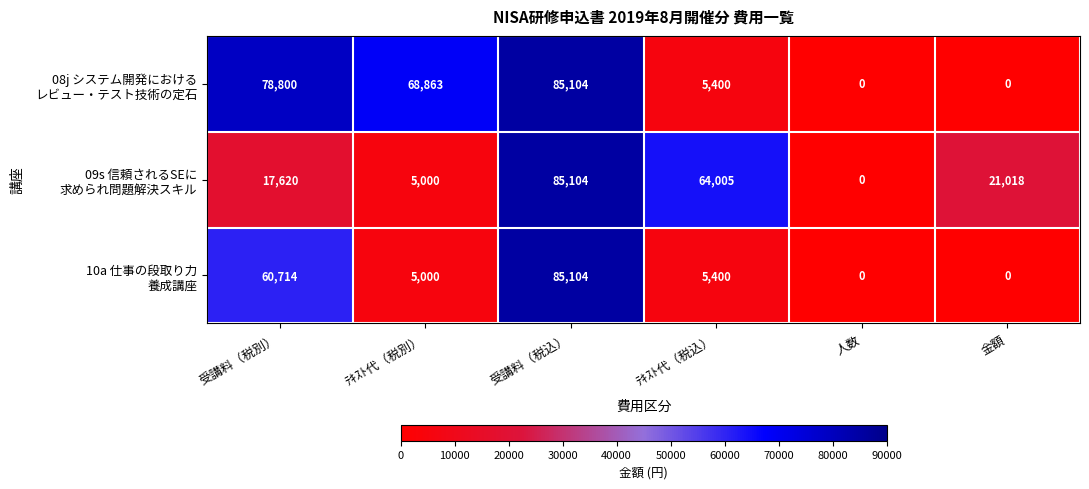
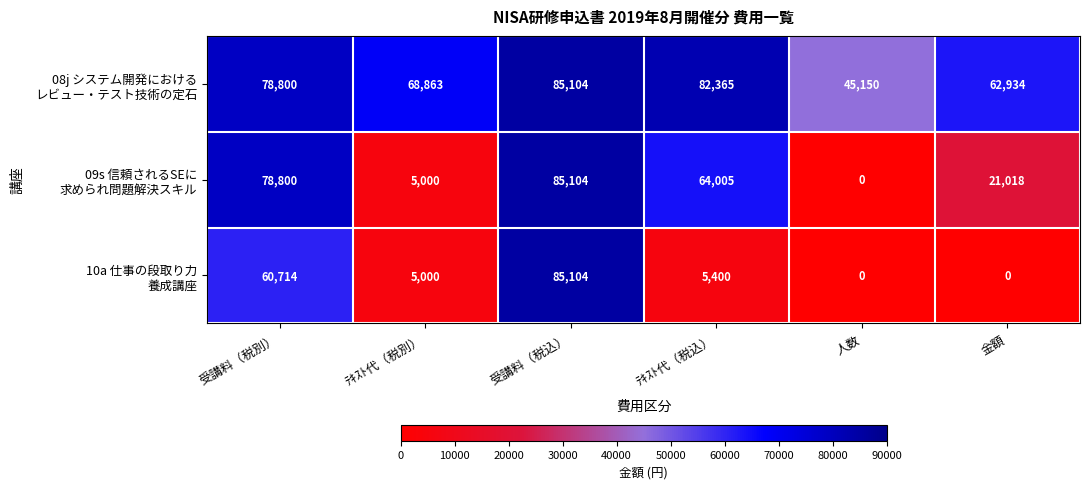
  {
    "08j システム開発における レビュー・テスト技術の定石": {
      "受講料（税別）": "78,800",
      "ﾃｷｽﾄ代（税別）": "68,863",
      "受講料（税込）": "85,104",
-     "ﾃｷｽﾄ代（税込）": "5,400",
-     "人数": "0",
-     "金額": "0"
+     "ﾃｷｽﾄ代（税込）": "82,365",
+     "人数": "45,150",
+     "金額": "62,934"
    },
    "09s 信頼されるSEに 求められ問題解決スキル": {
-     "受講料（税別）": "17,620",
+     "受講料（税別）": "78,800",
      "ﾃｷｽﾄ代（税別）": "5,000",
      "受講料（税込）": "85,104",
      "ﾃｷｽﾄ代（税込）": "64,005",
      "人数": "0",
      "金額": "21,018"
    },
    "10a 仕事の段取り力 養成講座": {
      "受講料（税別）": "60,714",
      "ﾃｷｽﾄ代（税別）": "5,000",
      "受講料（税込）": "85,104",
      "ﾃｷｽﾄ代（税込）": "5,400",
      "人数": "0",
      "金額": "0"
    }
  }
